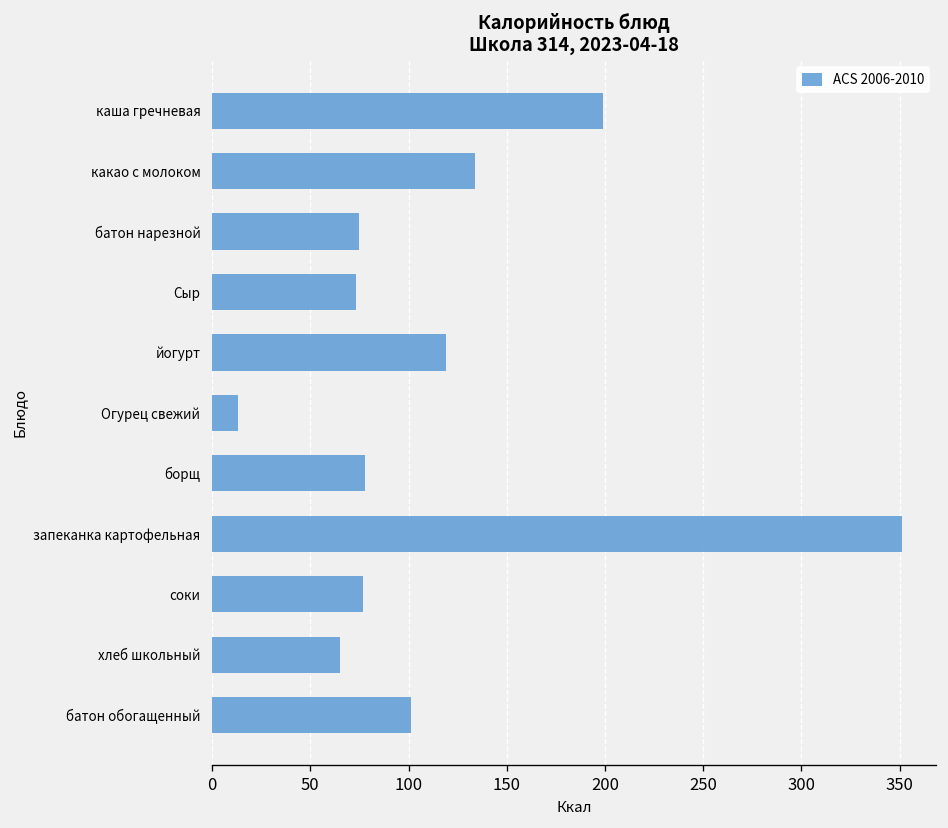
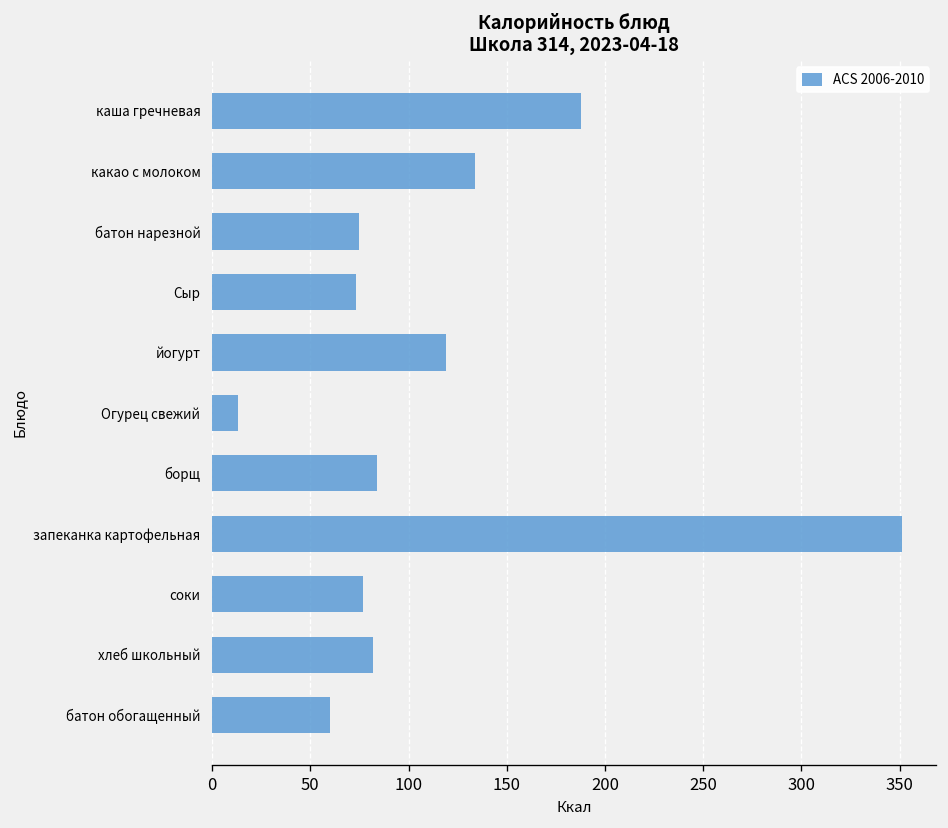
  {
-   "каша гречневая": 199,
+   "каша гречневая": 188,
    "какао с молоком": 134,
    "батон нарезной": 75,
    "Сыр": 73,
    "йогурт": 119,
    "Огурец свежий": 13,
-   "борщ": 78,
+   "борщ": 84,
    "запеканка картофельная": 351,
    "соки": 77,
-   "хлеб школьный": 65,
-   "батон обогащенный": 101
+   "хлеб школьный": 82,
+   "батон обогащенный": 60
  }
